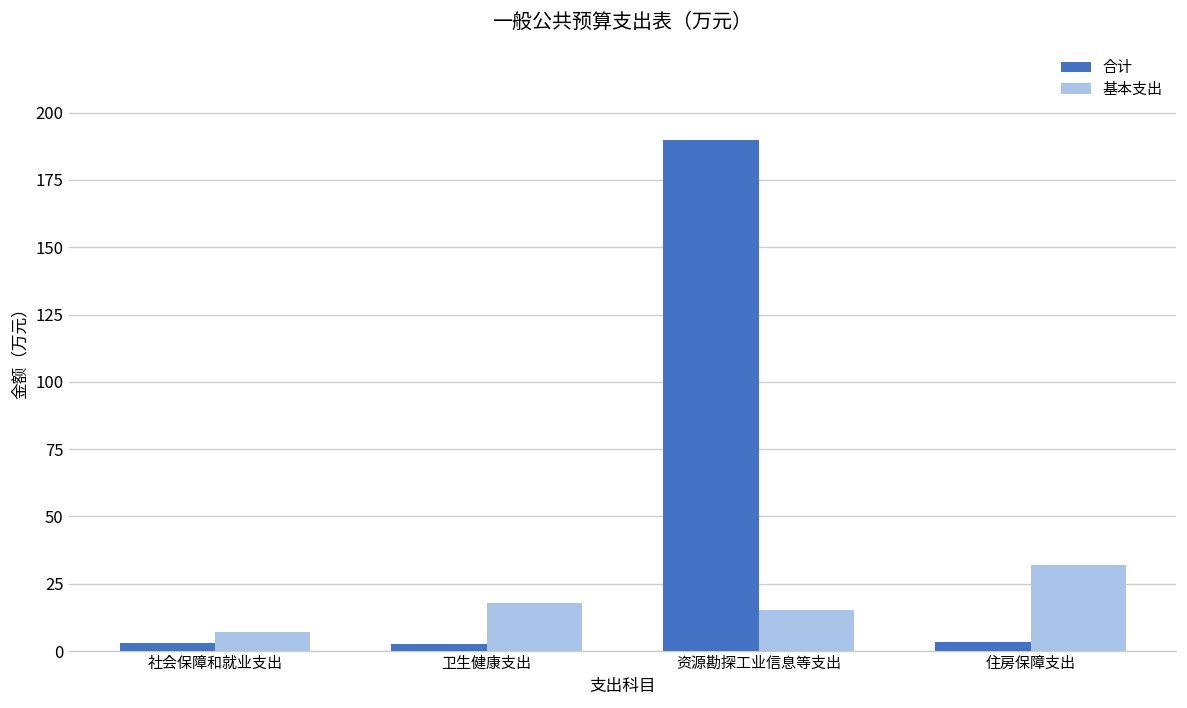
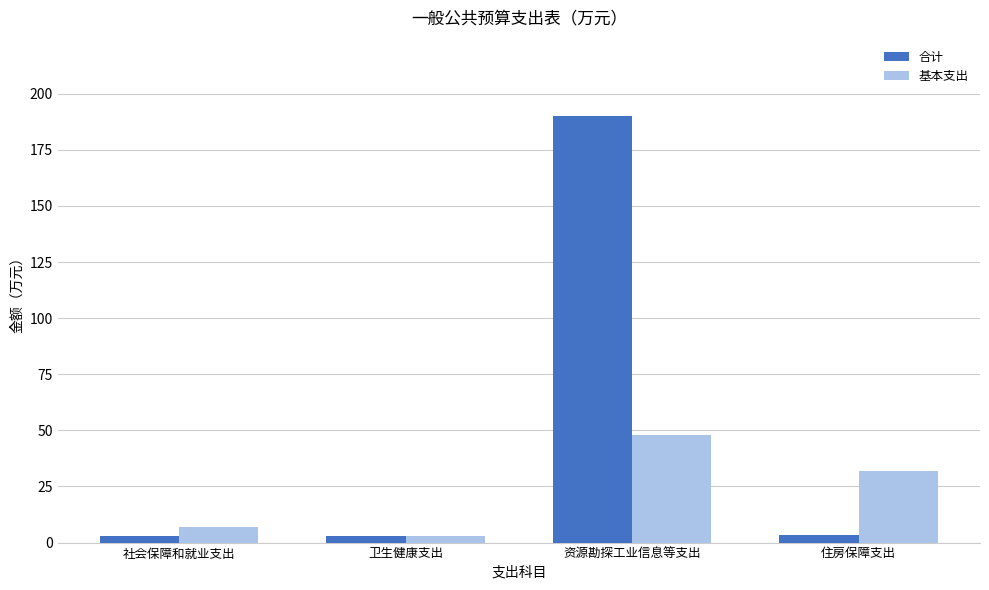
  {
    "合计": {
      "社会保障和就业支出": 3,
      "卫生健康支出": 3,
      "资源勘探工业信息等支出": 190,
      "住房保障支出": 3
    },
    "基本支出": {
      "社会保障和就业支出": 7,
-     "卫生健康支出": 18,
-     "资源勘探工业信息等支出": 15,
+     "卫生健康支出": 3,
+     "资源勘探工业信息等支出": 48,
      "住房保障支出": 32
    }
  }
